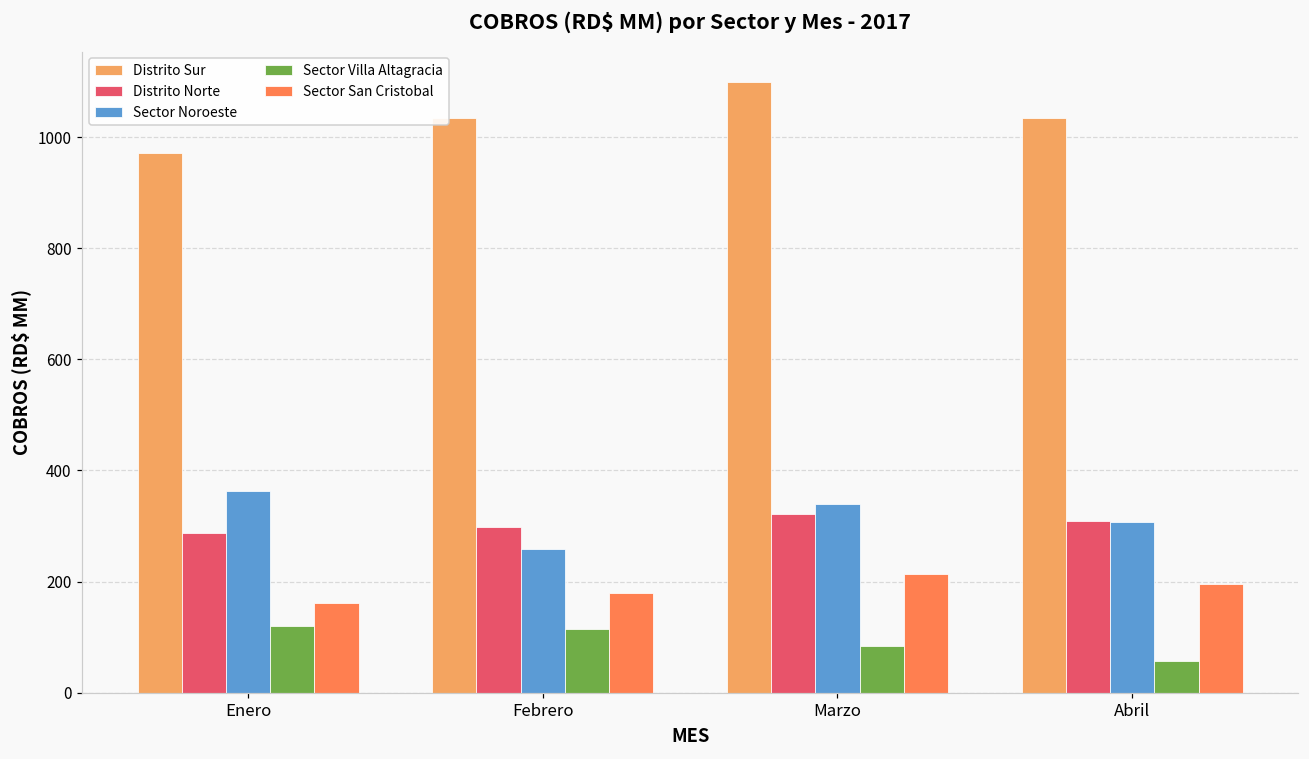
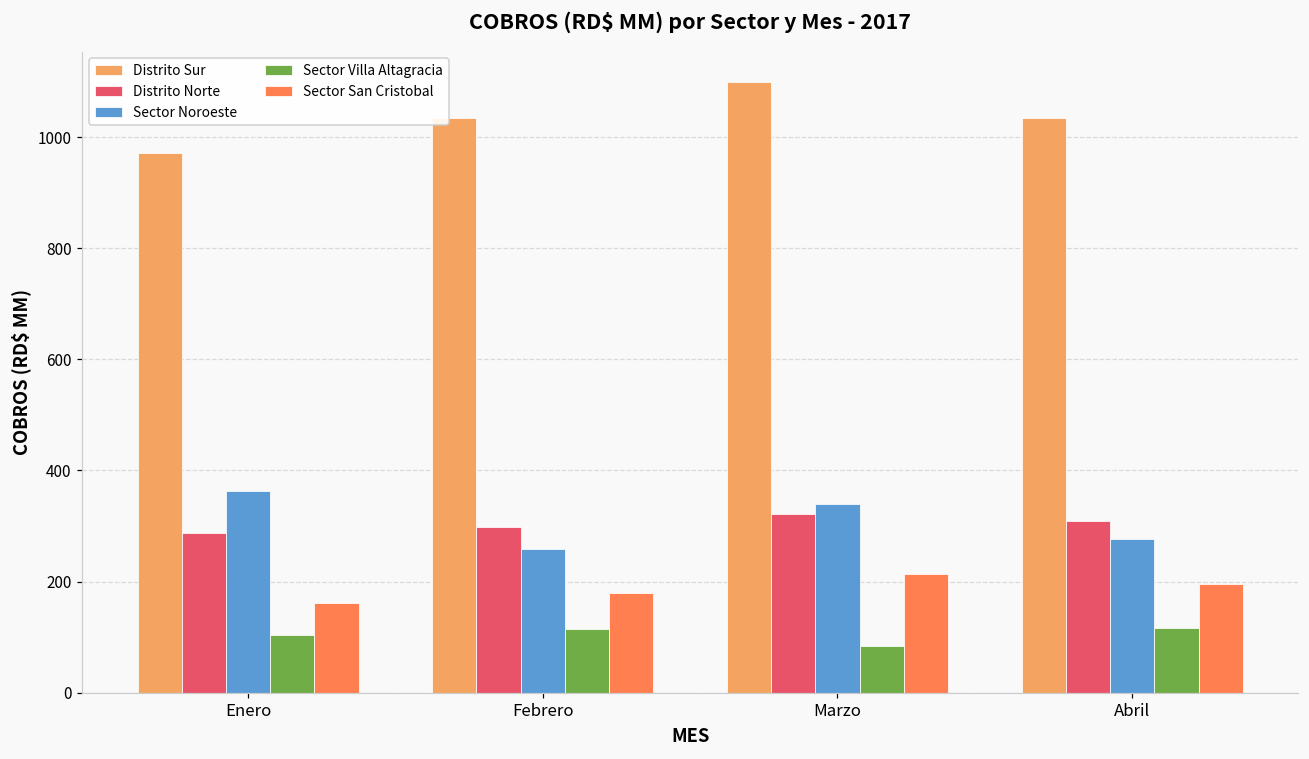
  {
    "Sector Noroeste": {
      "Enero": 360,
      "Febrero": 260,
      "Marzo": 340,
-     "Abril": 310
+     "Abril": 280
    },
    "Sector Villa Altagracia": {
-     "Enero": 120,
+     "Enero": 100,
      "Febrero": 120,
      "Marzo": 80,
-     "Abril": 60
+     "Abril": 120
    }
  }
